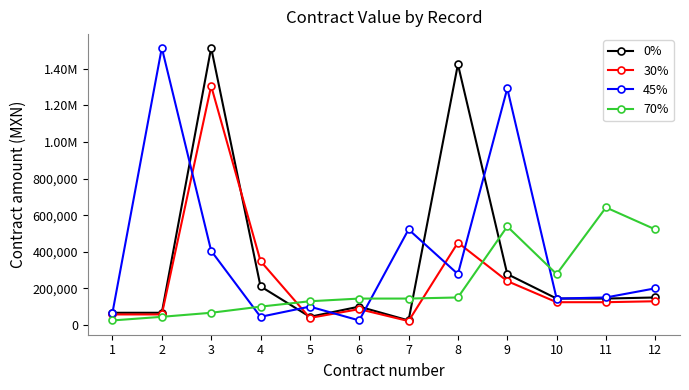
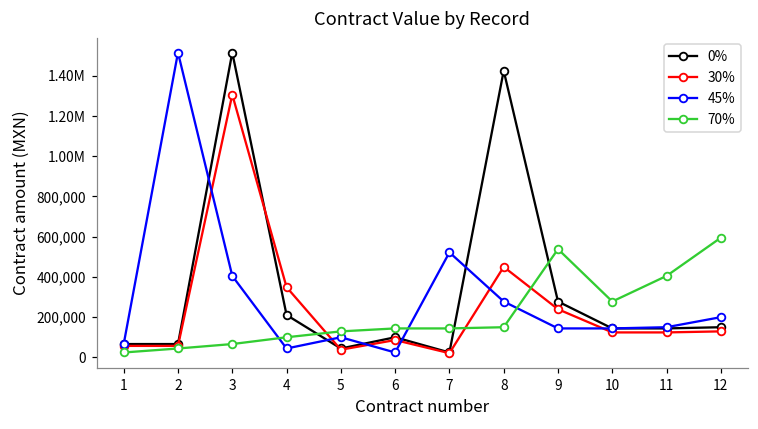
  {
    "0%": {
      "3": "1,520,000",
      "4": "210,000",
      "8": "1,430,000",
      "9": "280,000",
      "12": "150,000"
    },
    "30%": {
      "3": "1,310,000",
      "4": "350,000",
      "8": "450,000",
      "9": "240,000",
      "10": "120,000",
      "11": "120,000",
      "12": "130,000"
    },
    "45%": {
      "2": "1,520,000",
      "3": "410,000",
      "4": "40,000",
      "5": "100,000",
      "6": "20,000",
      "7": "520,000",
      "8": "280,000",
-     "9": "1,290,000",
+     "9": "140,000",
      "12": "200,000"
    },
    "70%": {
      "1": "20,000",
      "3": "70,000",
      "4": "100,000",
      "5": "130,000",
      "6": "140,000",
      "7": "140,000",
      "8": "150,000",
      "9": "540,000",
      "10": "280,000",
-     "11": "640,000",
-     "12": "520,000"
+     "11": "410,000",
+     "12": "600,000"
    }
  }
